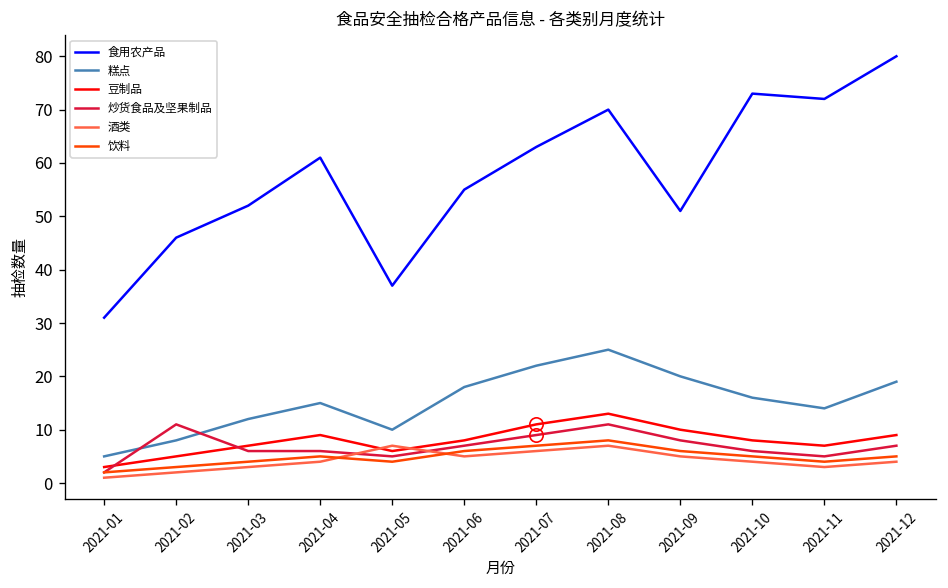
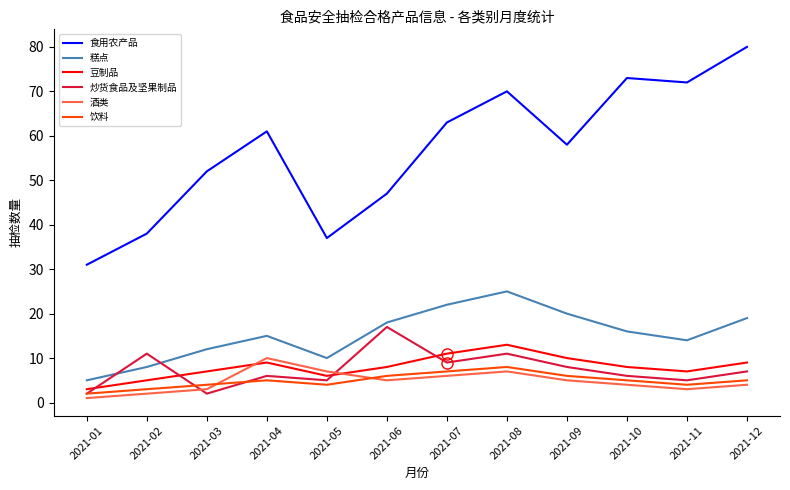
  {
    "食用农产品": {
      "2021-01": 31,
-     "2021-02": 46,
+     "2021-02": 38,
      "2021-03": 52,
      "2021-04": 61,
      "2021-05": 37,
-     "2021-06": 55,
+     "2021-06": 47,
      "2021-07": 63,
      "2021-08": 70,
-     "2021-09": 51,
+     "2021-09": 58,
      "2021-10": 73,
      "2021-11": 72,
      "2021-12": 80
    },
    "糕点": {
      "2021-01": 5,
      "2021-02": 8,
      "2021-03": 12,
      "2021-04": 15,
      "2021-05": 10,
      "2021-06": 18,
      "2021-07": 22,
      "2021-08": 25,
      "2021-09": 20,
      "2021-10": 16,
      "2021-11": 14,
      "2021-12": 19
    },
    "炒货食品及坚果制品": {
      "2021-02": 11,
-     "2021-03": 6,
+     "2021-03": 2,
      "2021-04": 6,
      "2021-05": 5,
-     "2021-06": 7,
+     "2021-06": 17,
      "2021-08": 11,
      "2021-09": 8,
      "2021-10": 6,
      "2021-11": 5,
      "2021-12": 7
    },
    "酒类": {
      "2021-01": 1,
      "2021-02": 2,
      "2021-03": 3,
-     "2021-04": 4,
+     "2021-04": 10,
      "2021-05": 7,
      "2021-06": 5,
      "2021-07": 6,
      "2021-08": 7,
      "2021-09": 5,
      "2021-10": 4,
      "2021-11": 3,
      "2021-12": 4
    },
    "饮料": {
      "2021-02": 3,
      "2021-03": 4,
      "2021-04": 5,
      "2021-05": 4,
      "2021-06": 6,
      "2021-07": 7,
      "2021-08": 8,
      "2021-09": 6,
      "2021-10": 5,
      "2021-11": 4,
      "2021-12": 5
    }
  }
